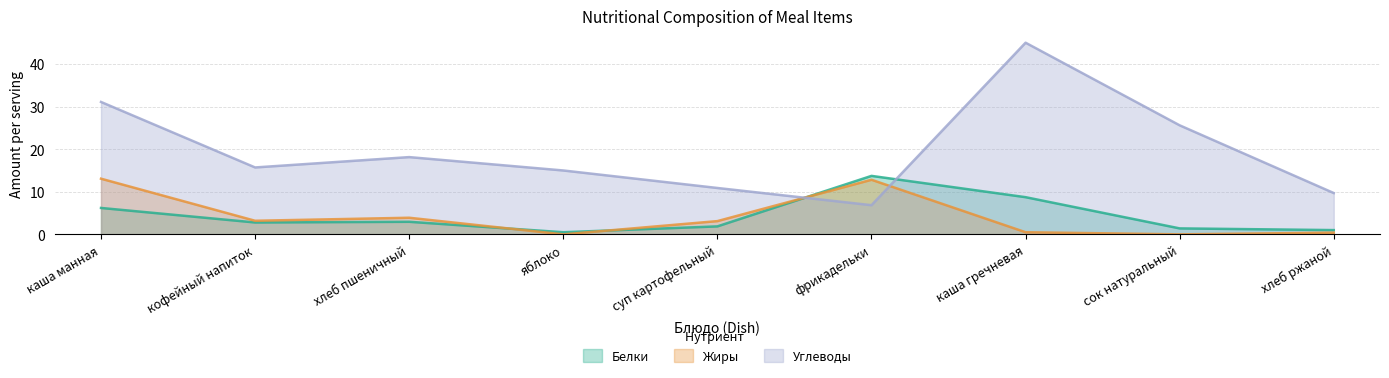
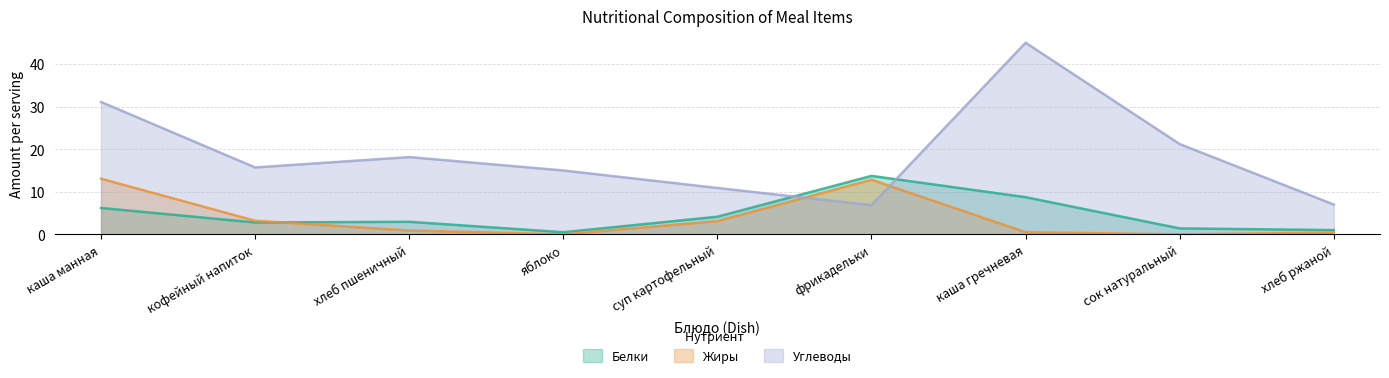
  {
    "Белки": {
      "каша манная": 6,
      "хлеб пшеничный": 3,
-     "суп картофельный": 2,
+     "суп картофельный": 4,
      "фрикадельки": 14,
      "каша гречневая": 9,
      "сок натуральный": 1
    },
    "Жиры": {
      "каша манная": 13,
-     "хлеб пшеничный": 4,
+     "хлеб пшеничный": 1,
      "суп картофельный": 3,
      "фрикадельки": 13,
      "каша гречневая": 1,
      "сок натуральный": 0
    },
    "Углеводы": {
      "каша манная": 31,
      "кофейный напиток": 16,
      "хлеб пшеничный": 18,
      "яблоко": 15,
      "суп картофельный": 11,
      "фрикадельки": 7,
      "каша гречневая": 45,
-     "сок натуральный": 26,
-     "хлеб ржаной": 10
+     "сок натуральный": 21,
+     "хлеб ржаной": 7
    }
  }
